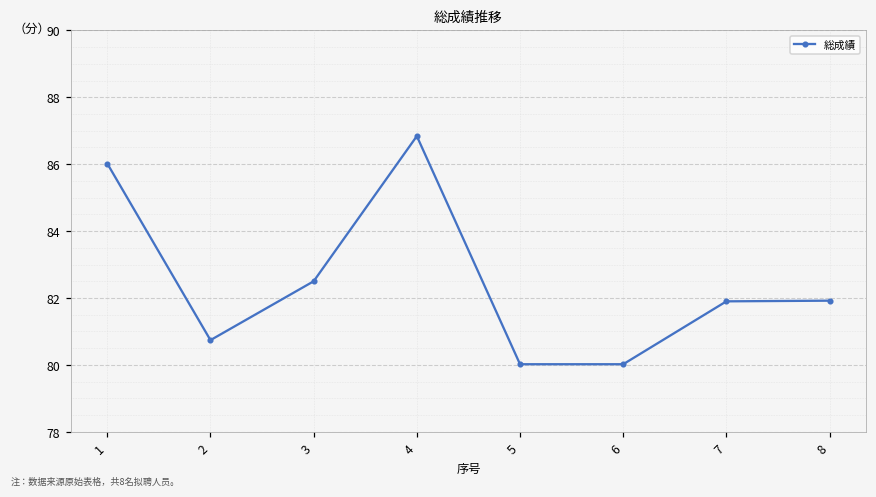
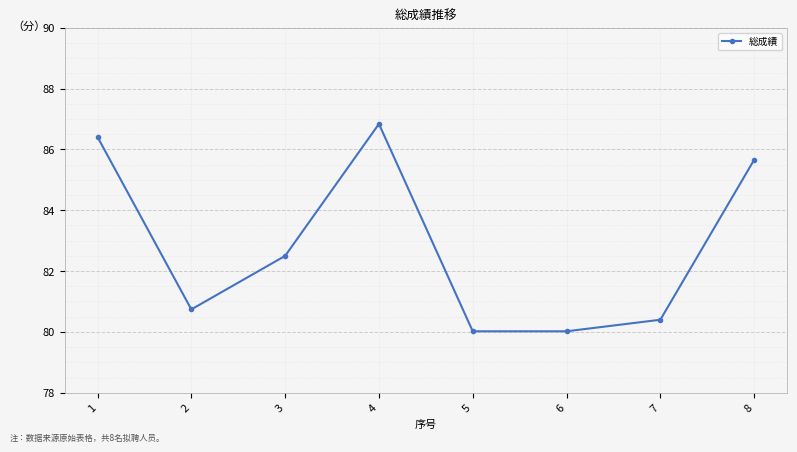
  {
-   "1": 86.0,
+   "1": 86.4,
    "2": 80.7,
    "3": 82.5,
    "4": 86.8,
    "5": 80.0,
    "6": 80.0,
-   "7": 81.9,
-   "8": 81.9
+   "7": 80.4,
+   "8": 85.7
  }
